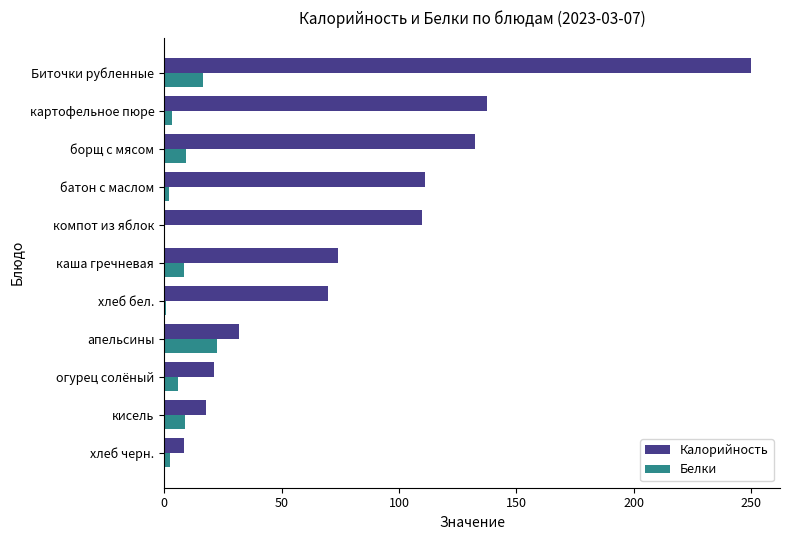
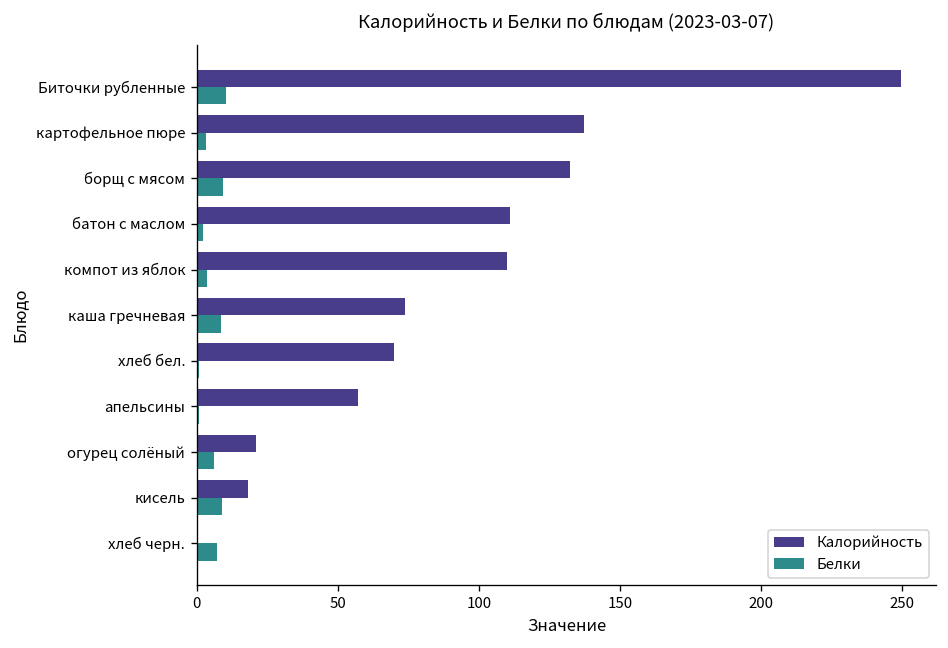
  {
    "Калорийность": {
      "Биточки рубленные": 250,
      "картофельное пюре": 137,
      "борщ с мясом": 132,
      "батон с маслом": 111,
      "компот из яблок": 110,
      "каша гречневая": 74,
      "хлеб бел.": 70,
-     "апельсины": 32,
+     "апельсины": 57,
      "огурец солёный": 21,
      "кисель": 18,
-     "хлеб черн.": 8
+     "хлеб черн.": 0
    },
    "Белки": {
-     "Биточки рубленные": 17,
+     "Биточки рубленные": 10,
      "картофельное пюре": 3,
      "борщ с мясом": 9,
      "батон с маслом": 2,
-     "компот из яблок": 0,
+     "компот из яблок": 4,
      "каша гречневая": 9,
-     "апельсины": 23,
+     "апельсины": 1,
      "огурец солёный": 6,
      "кисель": 9,
-     "хлеб черн.": 3
+     "хлеб черн.": 7
    }
  }
